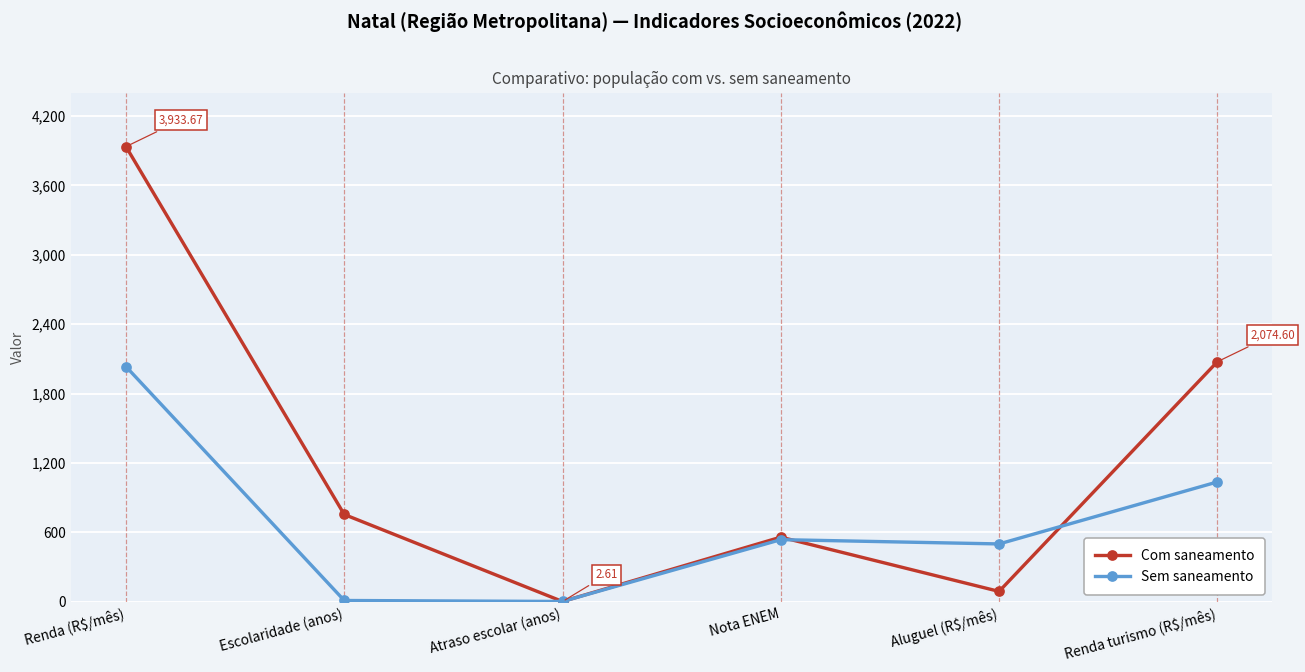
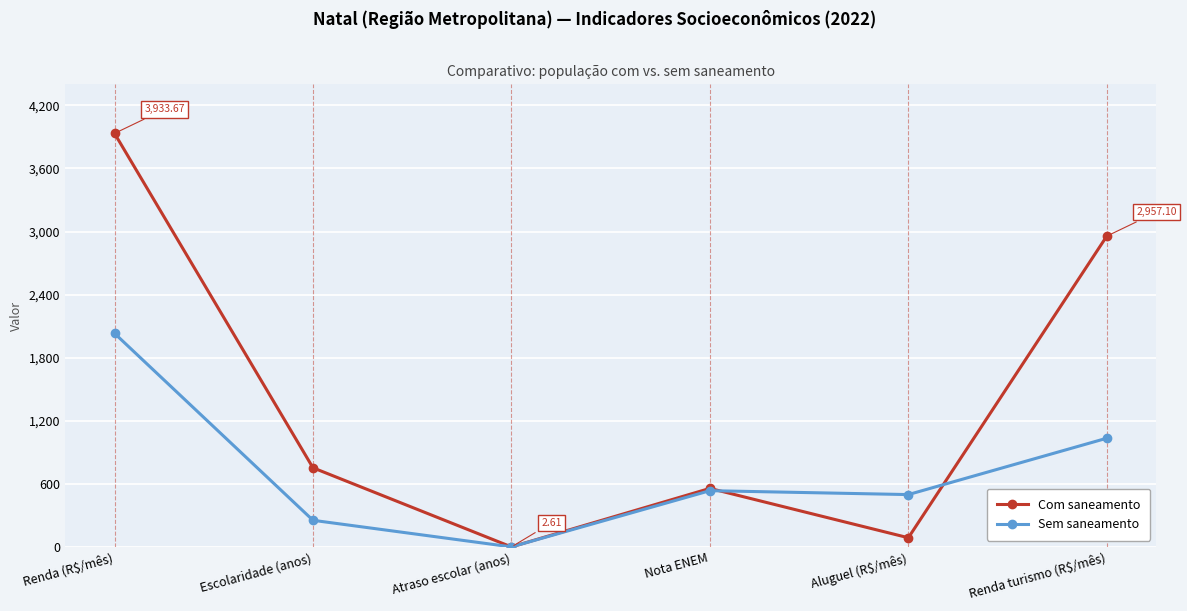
  {
    "Com saneamento": {
-     "Renda turismo (R$/mês)": "2,074.60"
+     "Renda turismo (R$/mês)": "2,957.10"
    },
    "Sem saneamento": {
      "Renda (R$/mês)": "2,030",
-     "Escolaridade (anos)": "10",
+     "Escolaridade (anos)": "260",
      "Aluguel (R$/mês)": "500",
      "Renda turismo (R$/mês)": "1,040"
    }
  }
